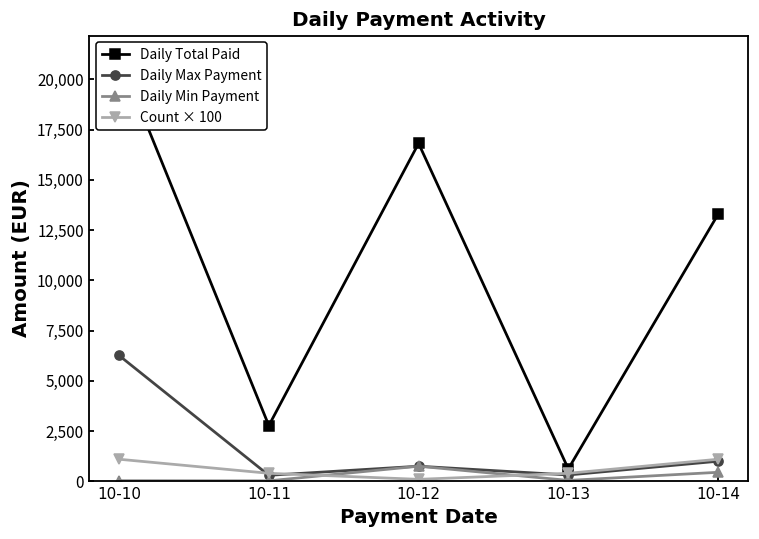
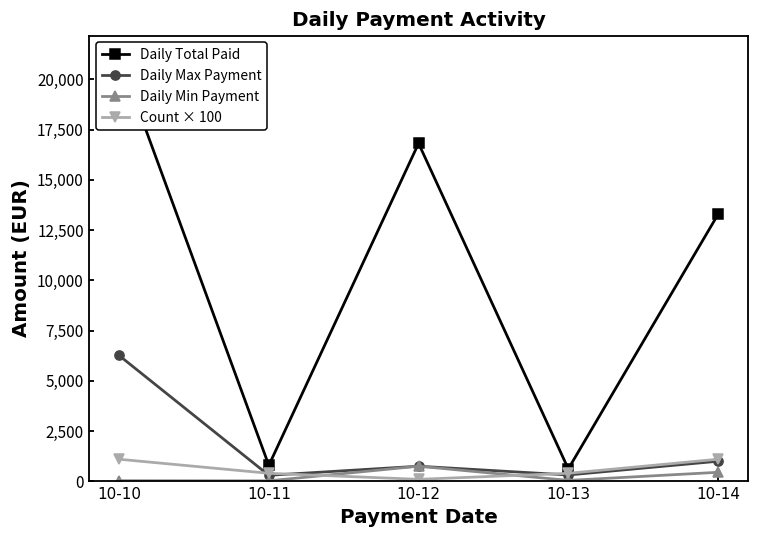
  {
    "Daily Total Paid": {
-     "10-11": "2,800",
+     "10-11": "800",
      "10-12": "16,800",
      "10-13": "600",
      "10-14": "13,300"
    },
    "Daily Max Payment": {
      "10-10": "6,300"
    }
  }
